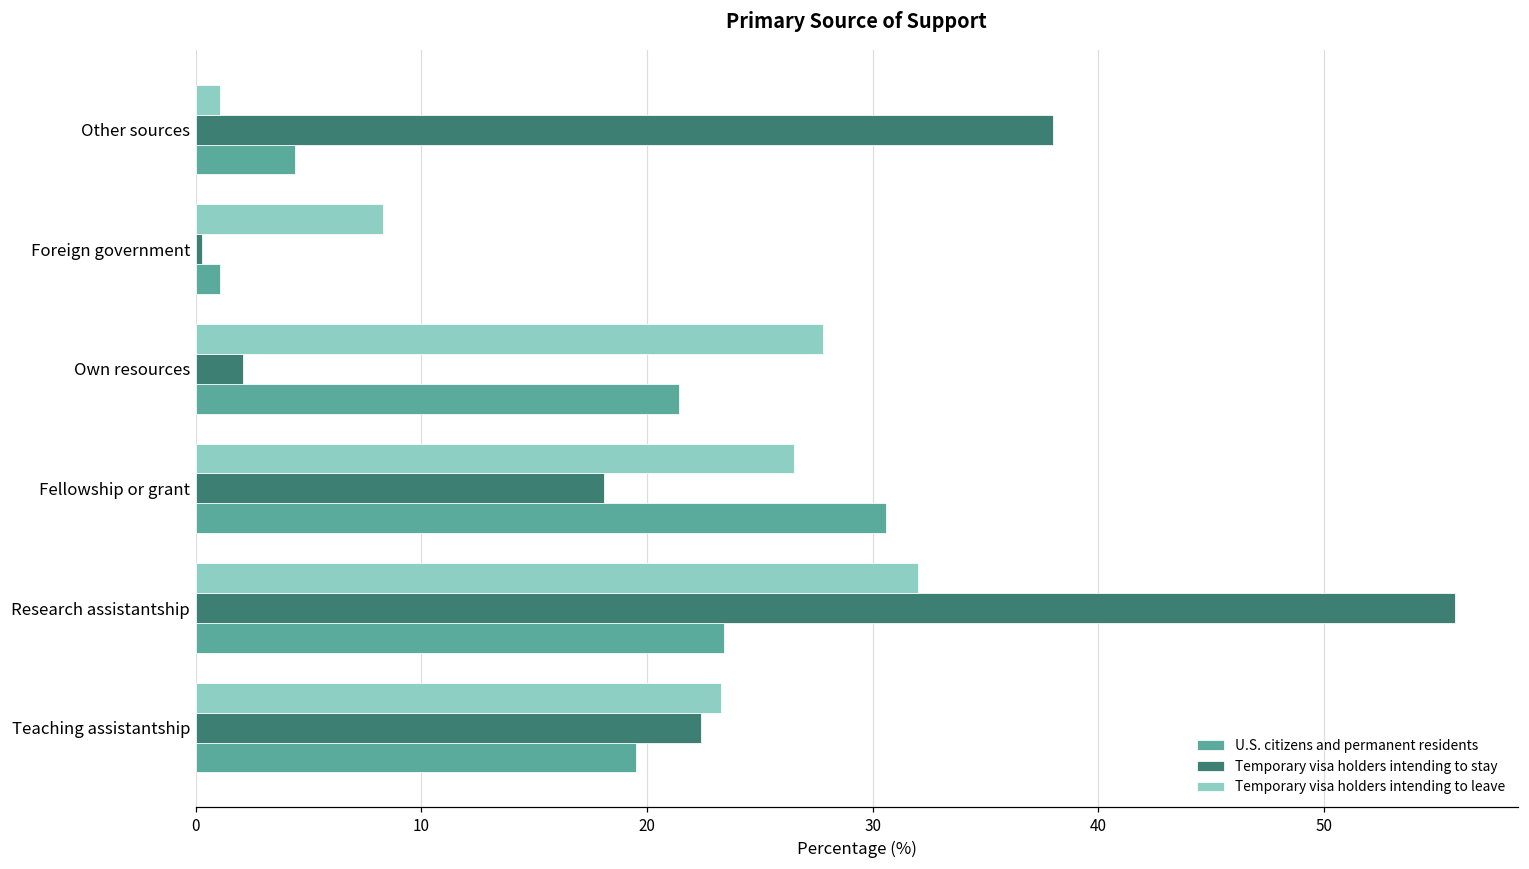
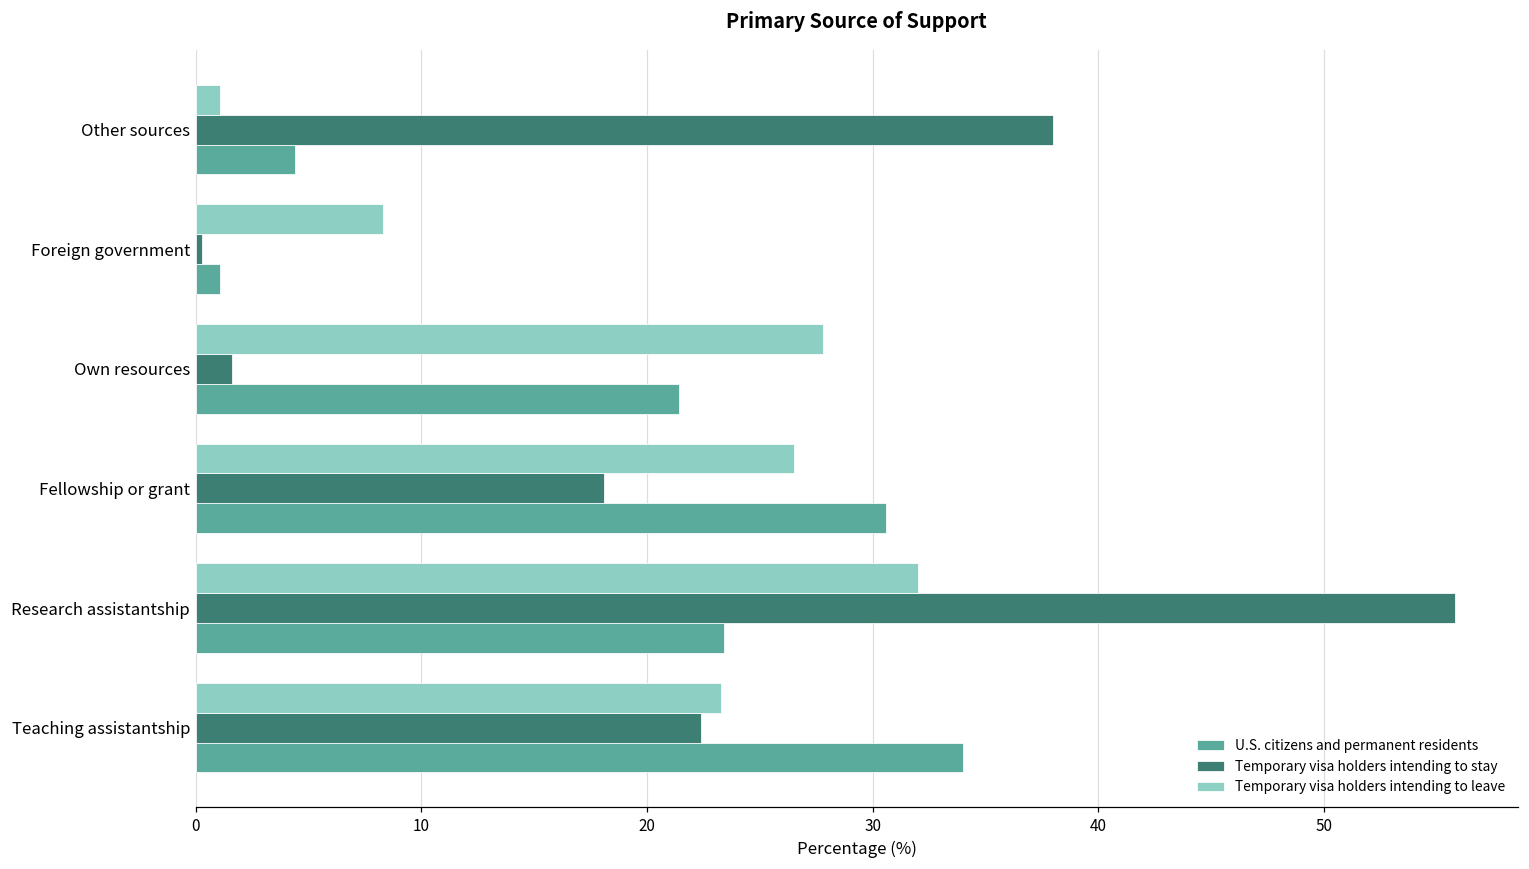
  {
    "U.S. citizens and permanent residents": {
      "Other sources": 4.4,
      "Foreign government": 1.1,
      "Own resources": 21.4,
      "Fellowship or grant": 30.6,
      "Research assistantship": 23.4,
-     "Teaching assistantship": 19.5
+     "Teaching assistantship": 34.0
    },
    "Temporary visa holders intending to stay": {
      "Other sources": 38.0,
      "Foreign government": 0.3,
-     "Own resources": 2.1,
+     "Own resources": 1.6,
      "Fellowship or grant": 18.1,
      "Research assistantship": 55.8,
      "Teaching assistantship": 22.4
    },
    "Temporary visa holders intending to leave": {
      "Other sources": 1.1,
      "Foreign government": 8.3,
      "Own resources": 27.8,
      "Fellowship or grant": 26.5,
      "Research assistantship": 32.0,
      "Teaching assistantship": 23.3
    }
  }
